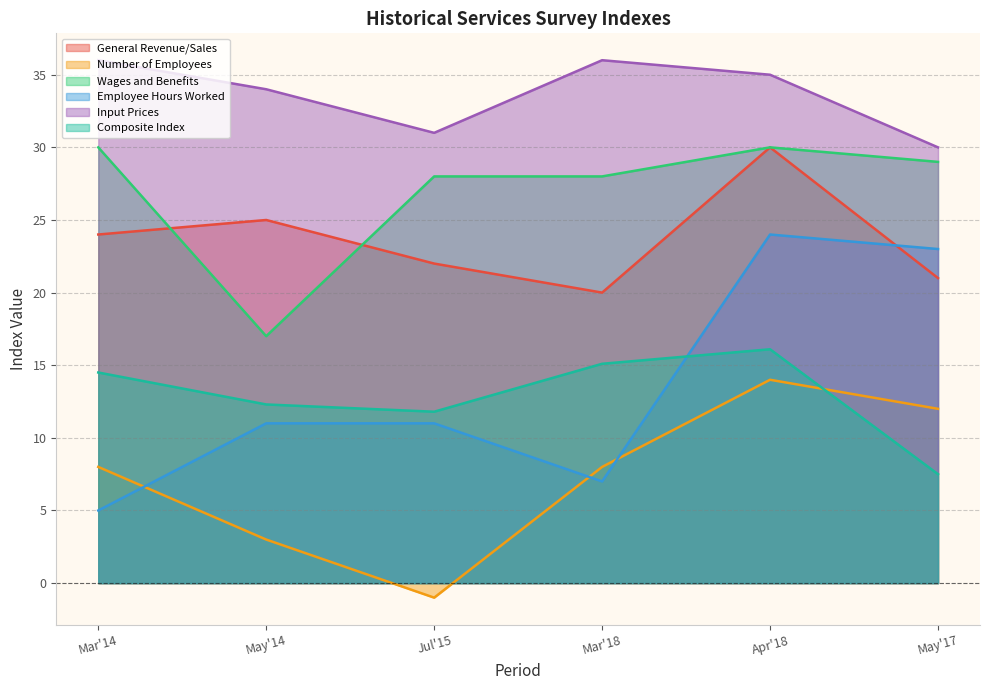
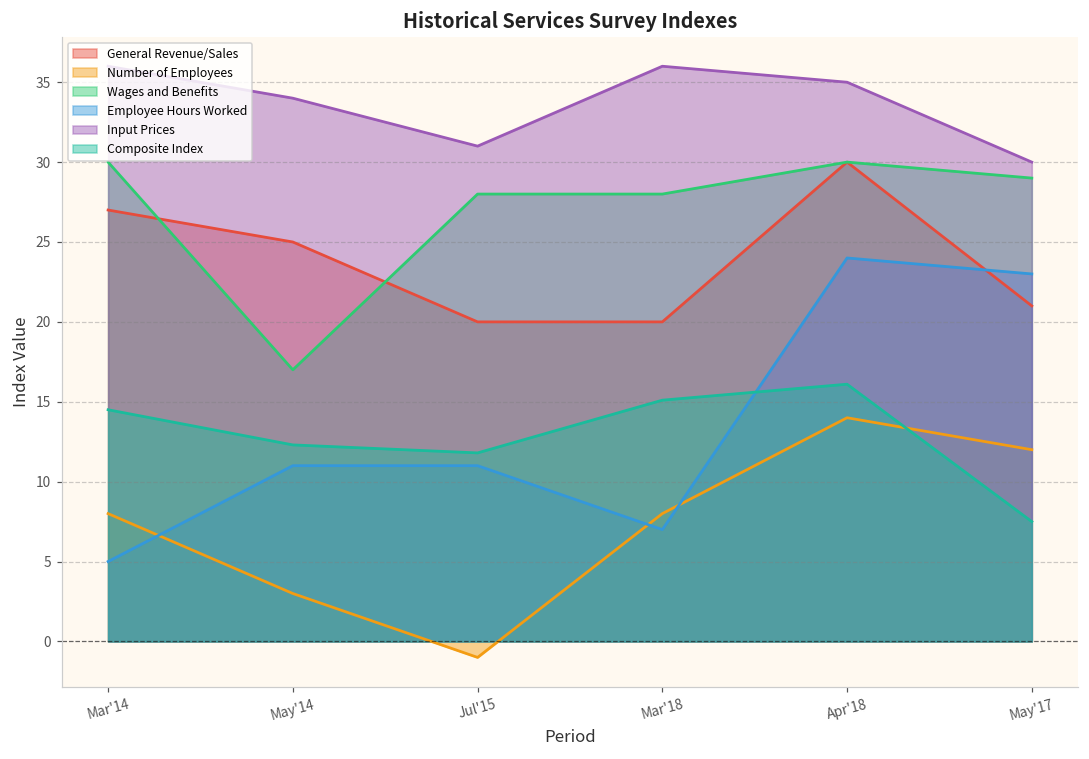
  {
    "General Revenue/Sales": {
-     "Mar'14": 24,
+     "Mar'14": 27,
      "May'14": 25,
-     "Jul'15": 22,
+     "Jul'15": 20,
      "Mar'18": 20,
      "May'17": 21
    },
    "Input Prices": {
      "May'14": 34,
      "Jul'15": 31,
      "Mar'18": 36,
      "Apr'18": 35,
      "May'17": 30
    }
  }
